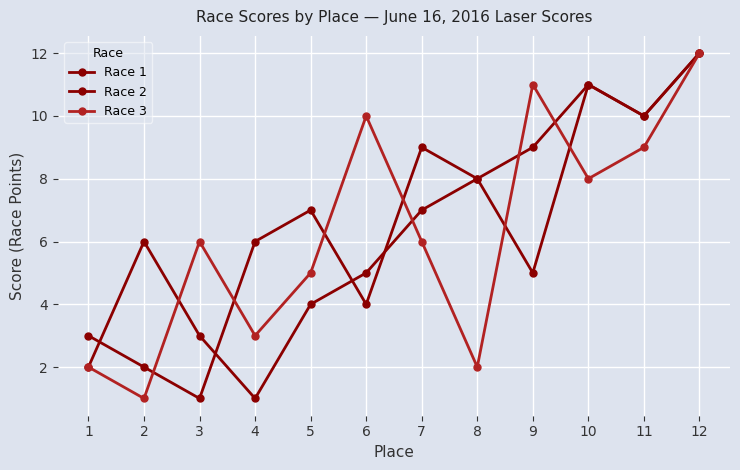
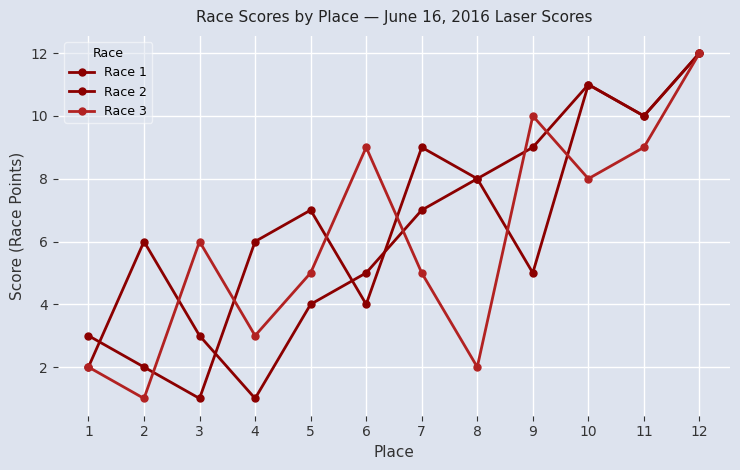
  {
    "Race 3": {
      "2": 1,
      "3": 6,
      "4": 3,
      "5": 5,
-     "6": 10,
-     "7": 6,
+     "6": 9,
+     "7": 5,
      "8": 2,
-     "9": 11,
+     "9": 10,
      "10": 8,
      "11": 9
    }
  }
